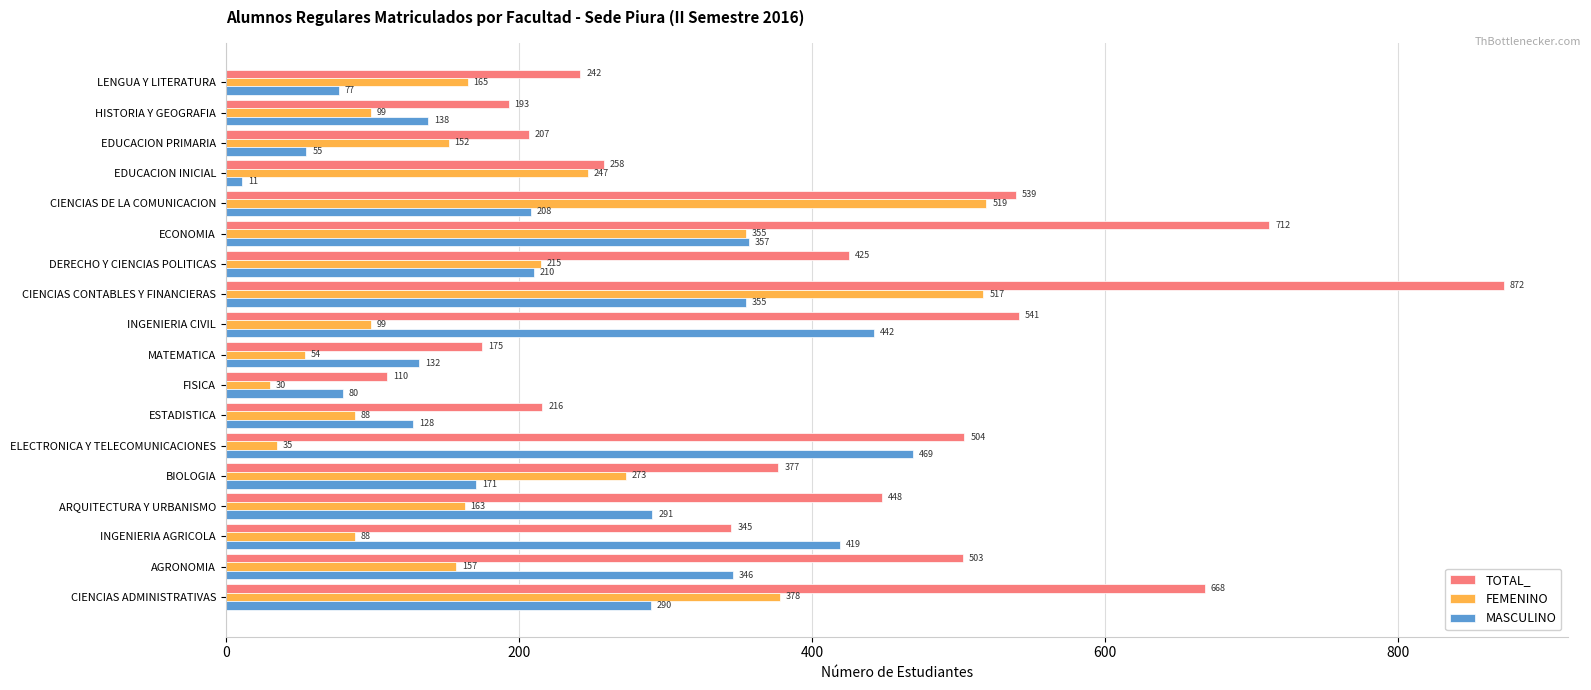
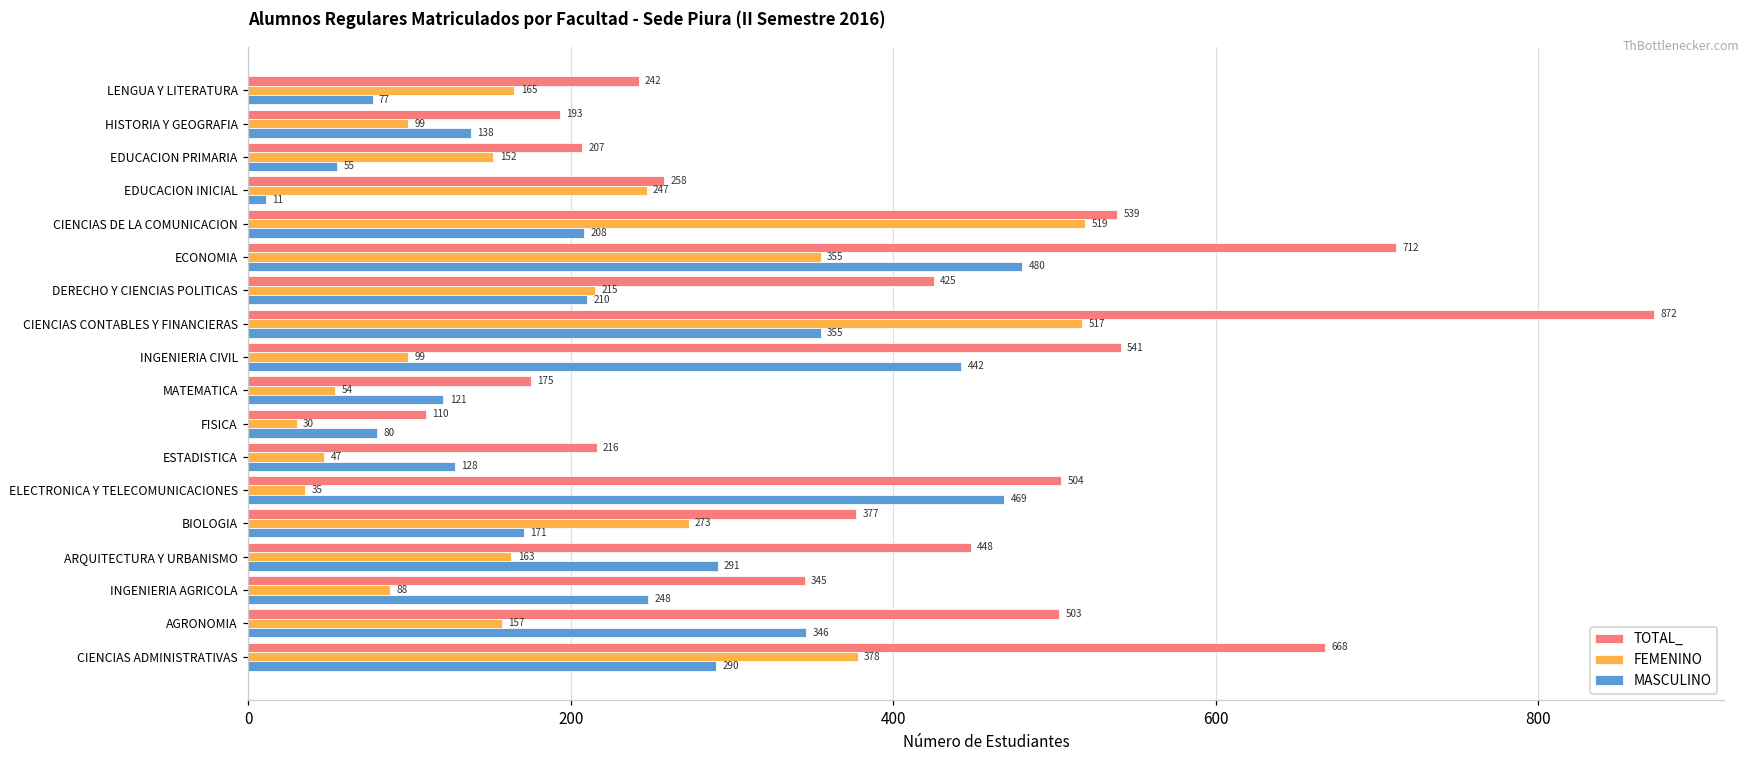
  {
    "TOTAL_": {
      "LENGUA Y LITERATURA": 242,
      "HISTORIA Y GEOGRAFIA": 193,
      "EDUCACION PRIMARIA": 207,
      "EDUCACION INICIAL": 258,
      "CIENCIAS DE LA COMUNICACION": 539,
      "ECONOMIA": 712,
      "DERECHO Y CIENCIAS POLITICAS": 425,
      "CIENCIAS CONTABLES Y FINANCIERAS": 872,
      "INGENIERIA CIVIL": 541,
      "MATEMATICA": 175,
      "FISICA": 110,
      "ESTADISTICA": 216,
      "ELECTRONICA Y TELECOMUNICACIONES": 504,
      "BIOLOGIA": 377,
      "ARQUITECTURA Y URBANISMO": 448,
      "INGENIERIA AGRICOLA": 345,
      "AGRONOMIA": 503,
      "CIENCIAS ADMINISTRATIVAS": 668
    },
    "FEMENINO": {
      "LENGUA Y LITERATURA": 165,
      "HISTORIA Y GEOGRAFIA": 99,
      "EDUCACION PRIMARIA": 152,
      "EDUCACION INICIAL": 247,
      "CIENCIAS DE LA COMUNICACION": 519,
      "ECONOMIA": 355,
      "DERECHO Y CIENCIAS POLITICAS": 215,
      "CIENCIAS CONTABLES Y FINANCIERAS": 517,
      "INGENIERIA CIVIL": 99,
      "MATEMATICA": 54,
      "FISICA": 30,
-     "ESTADISTICA": 88,
+     "ESTADISTICA": 47,
      "ELECTRONICA Y TELECOMUNICACIONES": 35,
      "BIOLOGIA": 273,
      "ARQUITECTURA Y URBANISMO": 163,
      "INGENIERIA AGRICOLA": 88,
      "AGRONOMIA": 157,
      "CIENCIAS ADMINISTRATIVAS": 378
    },
    "MASCULINO": {
      "LENGUA Y LITERATURA": 77,
      "HISTORIA Y GEOGRAFIA": 138,
      "EDUCACION PRIMARIA": 55,
      "EDUCACION INICIAL": 11,
      "CIENCIAS DE LA COMUNICACION": 208,
-     "ECONOMIA": 357,
+     "ECONOMIA": 480,
      "DERECHO Y CIENCIAS POLITICAS": 210,
      "CIENCIAS CONTABLES Y FINANCIERAS": 355,
      "INGENIERIA CIVIL": 442,
-     "MATEMATICA": 132,
+     "MATEMATICA": 121,
      "FISICA": 80,
      "ESTADISTICA": 128,
      "ELECTRONICA Y TELECOMUNICACIONES": 469,
      "BIOLOGIA": 171,
      "ARQUITECTURA Y URBANISMO": 291,
-     "INGENIERIA AGRICOLA": 419,
+     "INGENIERIA AGRICOLA": 248,
      "AGRONOMIA": 346,
      "CIENCIAS ADMINISTRATIVAS": 290
    }
  }
